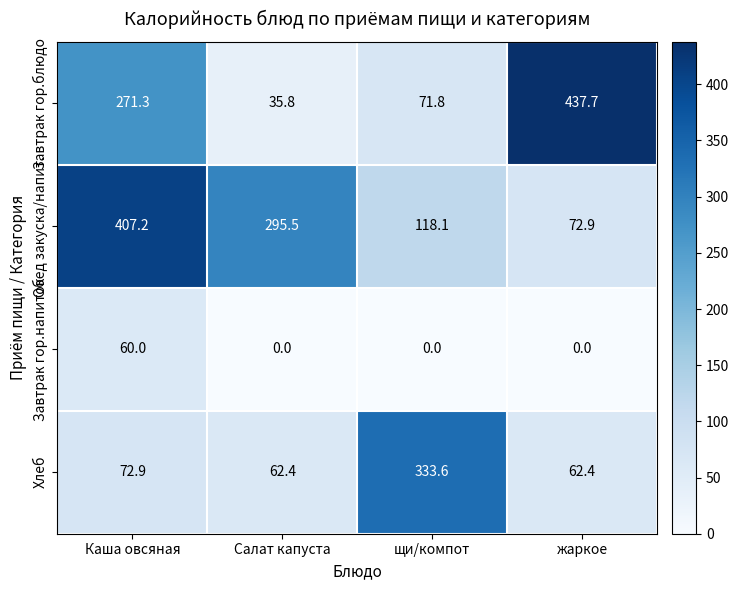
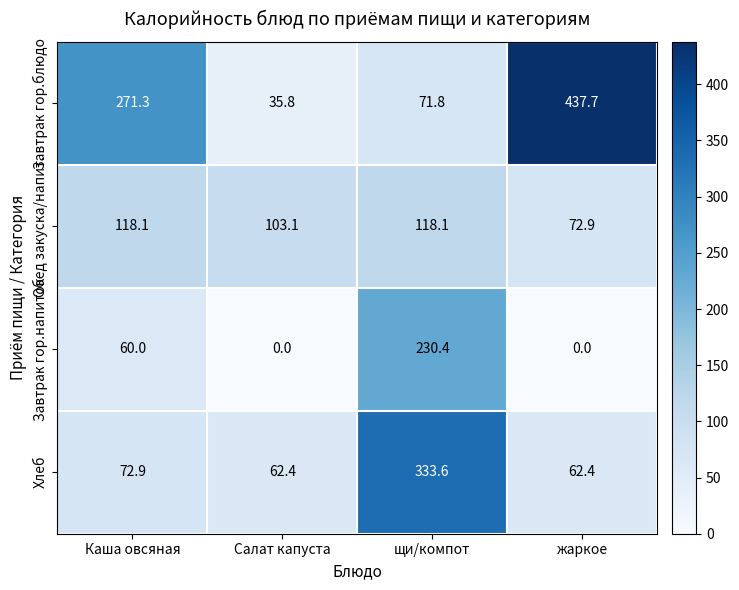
  {
    "Завтрак гор.блюдо": {
      "Каша овсяная": 271.3,
      "Салат капуста": 35.8,
      "щи/компот": 71.8,
      "жаркое": 437.7
    },
    "Обед закуска/напит.": {
-     "Каша овсяная": 407.2,
-     "Салат капуста": 295.5,
+     "Каша овсяная": 118.1,
+     "Салат капуста": 103.1,
      "щи/компот": 118.1,
      "жаркое": 72.9
    },
    "Завтрак гор.напиток": {
      "Каша овсяная": 60.0,
      "Салат капуста": 0.0,
-     "щи/компот": 0.0,
+     "щи/компот": 230.4,
      "жаркое": 0.0
    },
    "Хлеб": {
      "Каша овсяная": 72.9,
      "Салат капуста": 62.4,
      "щи/компот": 333.6,
      "жаркое": 62.4
    }
  }
